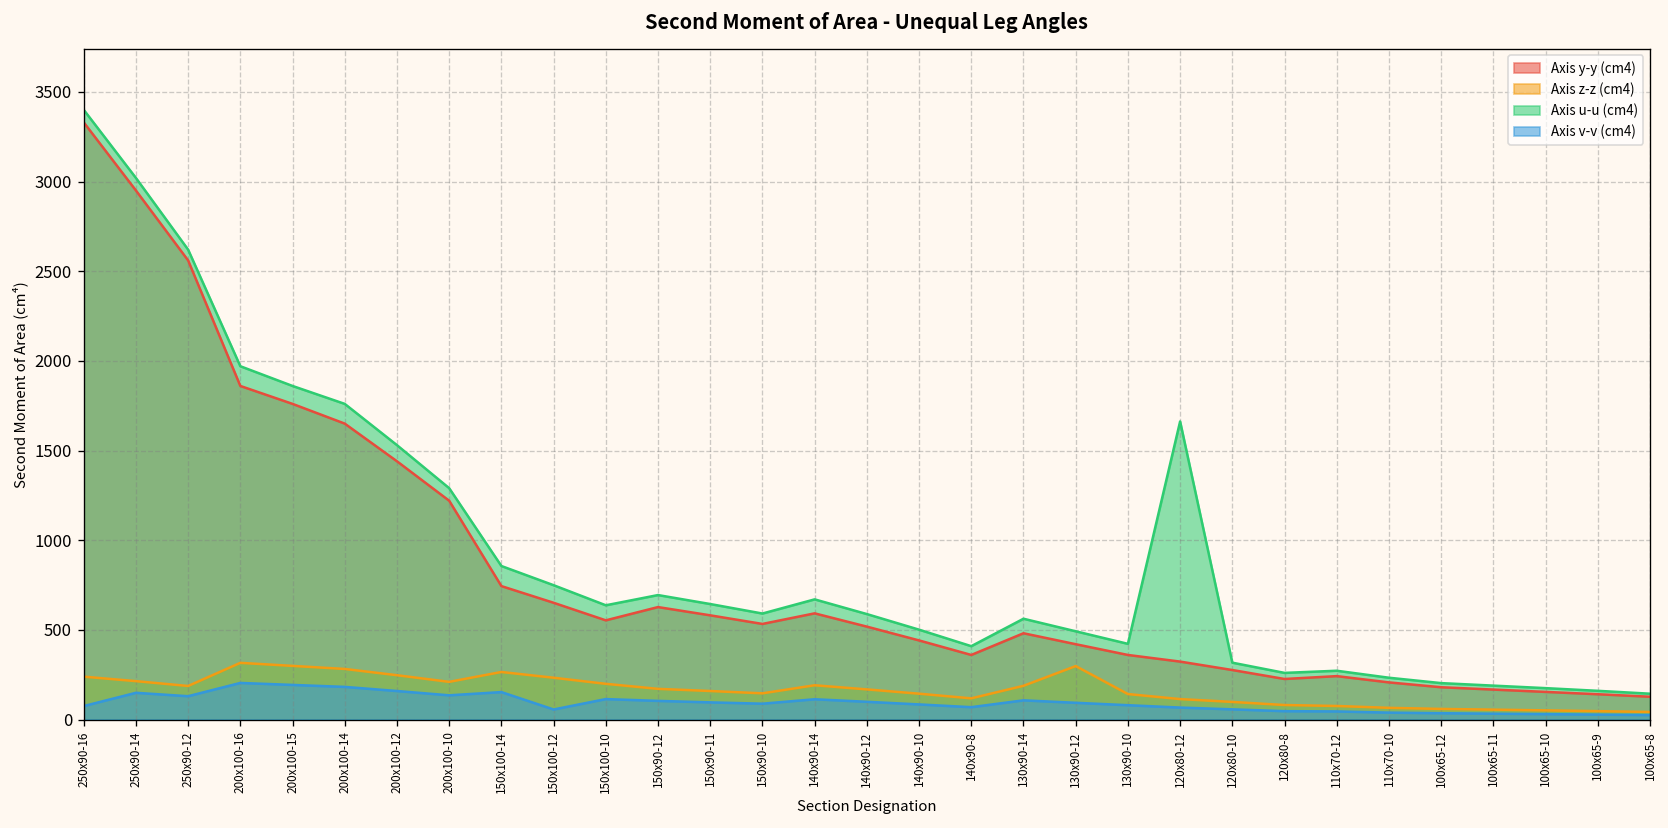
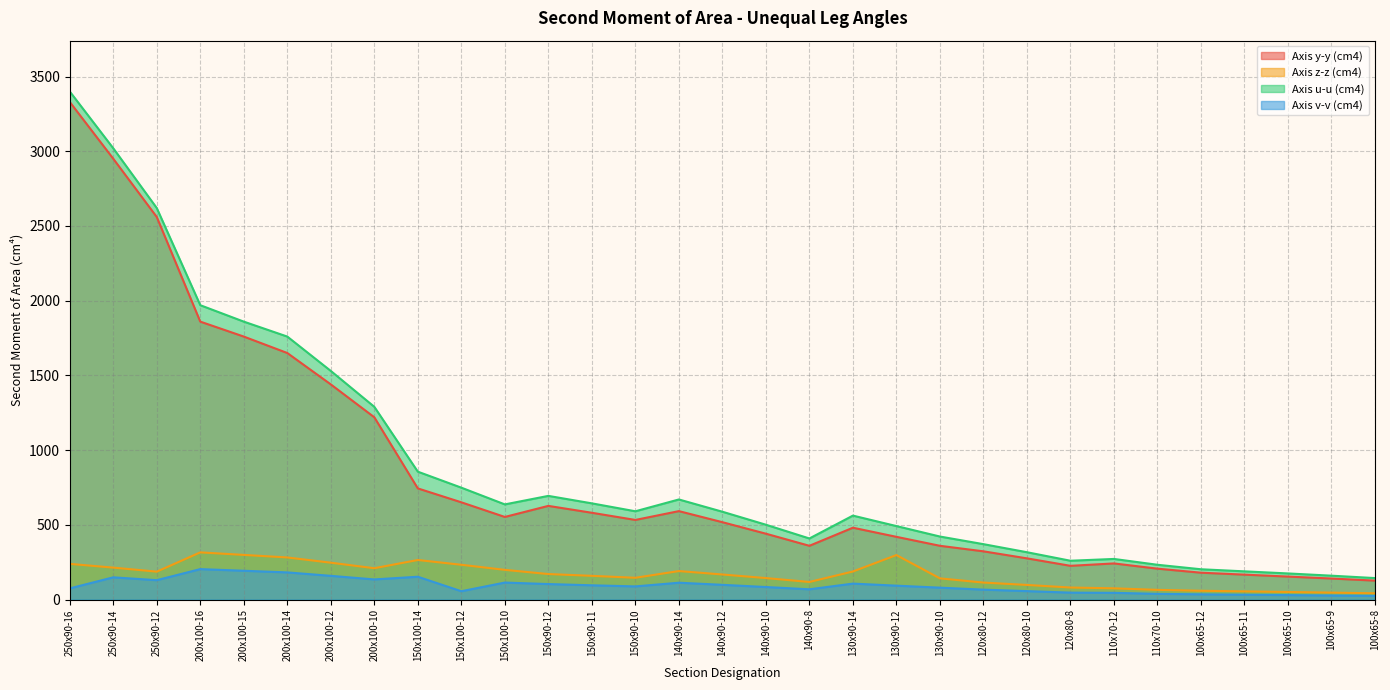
  {
    "Axis y-y (cm4)": {
      "250x90-16": 3330,
      "250x90-14": 2950,
      "250x90-12": 2560,
      "200x100-16": 1860,
      "200x100-15": 1760,
      "200x100-14": 1650,
      "200x100-12": 1440,
      "200x100-10": 1220,
      "150x100-14": 740,
      "150x100-12": 650,
      "150x100-10": 550,
      "150x90-12": 630,
      "150x90-11": 580,
      "150x90-10": 530,
      "140x90-14": 590,
      "140x90-12": 520,
      "140x90-10": 440,
      "140x90-8": 360,
      "130x90-14": 480,
      "130x90-12": 420,
      "130x90-10": 360,
      "120x80-12": 320,
      "120x80-10": 280,
      "120x80-8": 230,
      "110x70-12": 240,
      "110x70-10": 210,
      "100x65-12": 180,
      "100x65-11": 170,
      "100x65-10": 150,
      "100x65-9": 140
    },
    "Axis z-z (cm4)": {
      "250x90-16": 240,
      "250x90-14": 210,
      "250x90-12": 190,
      "200x100-16": 320,
      "200x100-15": 300,
      "200x100-14": 280,
      "200x100-12": 250,
      "200x100-10": 210,
      "150x100-14": 270,
      "150x100-12": 230,
      "150x100-10": 200,
      "150x90-12": 170,
      "150x90-11": 160,
      "150x90-10": 150,
      "140x90-14": 190,
      "140x90-12": 170,
      "140x90-10": 140,
      "140x90-8": 120,
      "130x90-14": 190,
      "130x90-12": 300,
      "130x90-10": 140,
      "120x80-12": 110,
      "120x80-10": 100,
      "120x80-8": 80,
      "110x70-12": 80,
      "110x70-10": 70,
      "100x65-12": 60,
      "100x65-11": 60,
      "100x65-10": 50,
      "100x65-9": 50,
      "100x65-8": 40
    },
    "Axis u-u (cm4)": {
      "250x90-16": 3400,
      "250x90-14": 3020,
      "250x90-12": 2620,
      "200x100-16": 1970,
      "200x100-15": 1860,
      "200x100-14": 1760,
      "200x100-12": 1530,
      "200x100-10": 1290,
      "150x100-14": 860,
      "150x100-12": 750,
      "150x100-10": 640,
      "150x90-12": 690,
      "150x90-11": 640,
      "150x90-10": 590,
      "140x90-14": 670,
      "140x90-12": 590,
      "140x90-10": 500,
      "140x90-8": 410,
      "130x90-14": 560,
      "130x90-12": 490,
      "130x90-10": 420,
-     "120x80-12": 1660,
+     "120x80-12": 370,
      "120x80-10": 320,
      "120x80-8": 260,
      "110x70-12": 270,
      "110x70-10": 230,
      "100x65-12": 200,
      "100x65-11": 190,
      "100x65-10": 180,
      "100x65-9": 160
    },
    "Axis v-v (cm4)": {
      "250x90-16": 80,
      "250x90-14": 150,
      "250x90-12": 130,
      "200x100-16": 200,
      "200x100-15": 190,
      "200x100-14": 180,
      "200x100-12": 160,
      "200x100-10": 140,
      "150x100-14": 150,
      "150x100-12": 60,
      "150x100-10": 110,
      "150x90-12": 100,
      "150x90-11": 100,
      "150x90-10": 90,
      "140x90-14": 110,
      "140x90-12": 100,
      "140x90-10": 80,
      "140x90-8": 70,
      "130x90-14": 110,
      "130x90-12": 90,
      "130x90-10": 80,
      "120x80-12": 70,
      "120x80-10": 60,
      "120x80-8": 50,
      "110x70-12": 50,
      "110x70-10": 40,
      "100x65-12": 40,
      "100x65-11": 30,
      "100x65-10": 30,
      "100x65-9": 30,
      "100x65-8": 20
    }
  }
